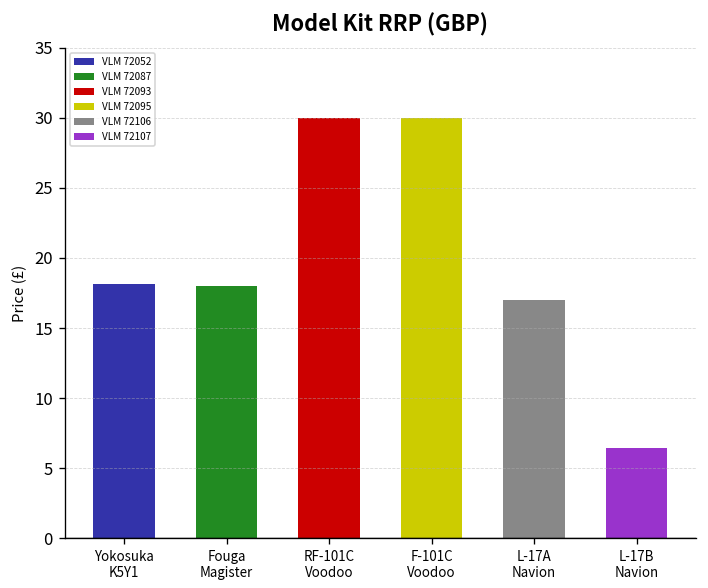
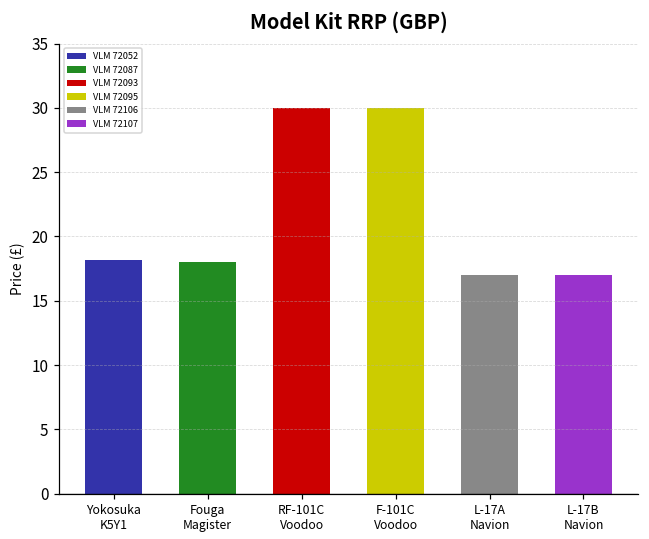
  {
    "Yokosuka K5Y1": 18.2,
    "Fouga Magister": 18.0,
    "RF-101C Voodoo": 30.0,
    "F-101C Voodoo": 30.0,
    "L-17A Navion": 17.0,
-   "L-17B Navion": 6.4
+   "L-17B Navion": 17.0
  }
